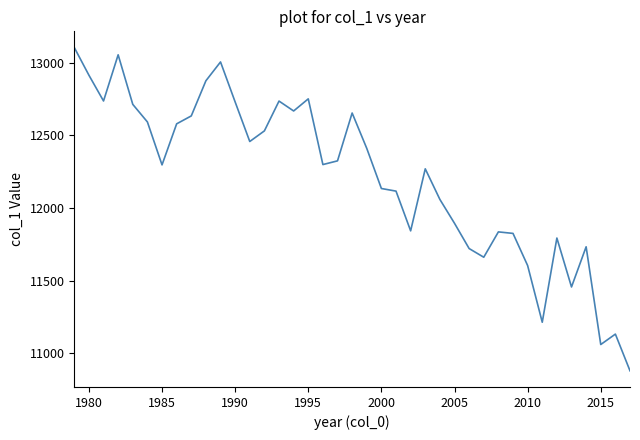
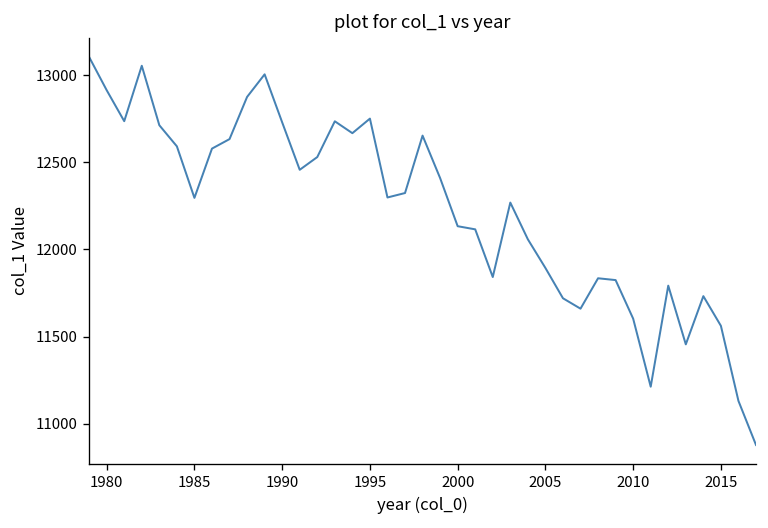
  {
    "1980": 12910,
    "1985": 12300,
    "1990": 12730,
    "1995": 12750,
    "2000": 12130,
    "2005": 11890,
    "2010": 11600,
-   "2015": 11060
+   "2015": 11560
  }
